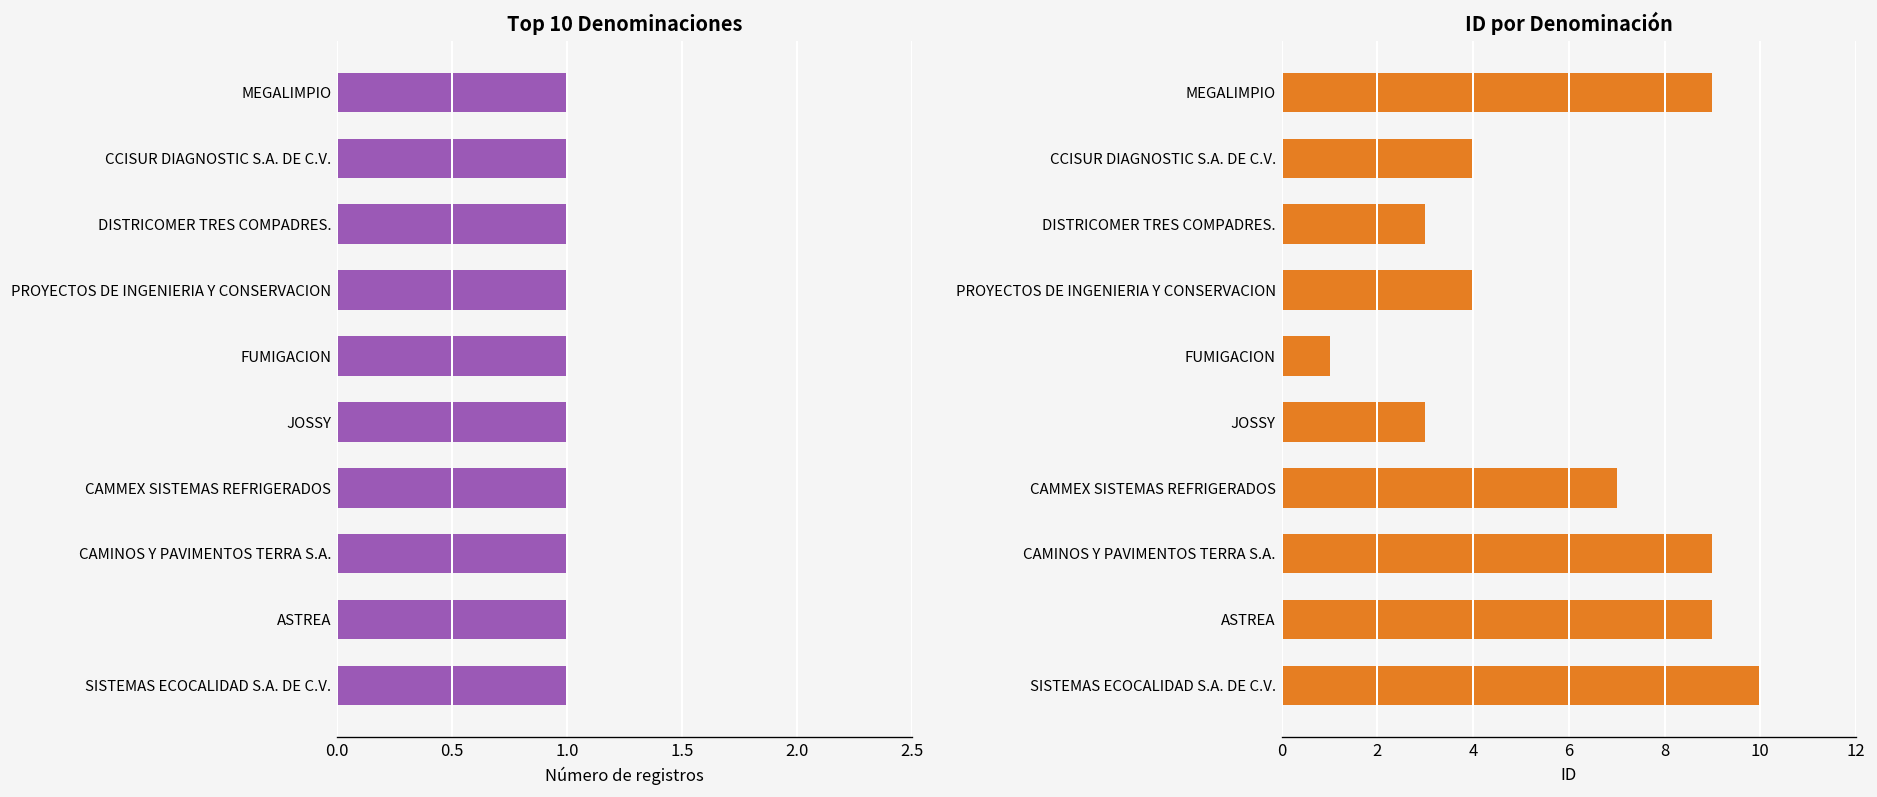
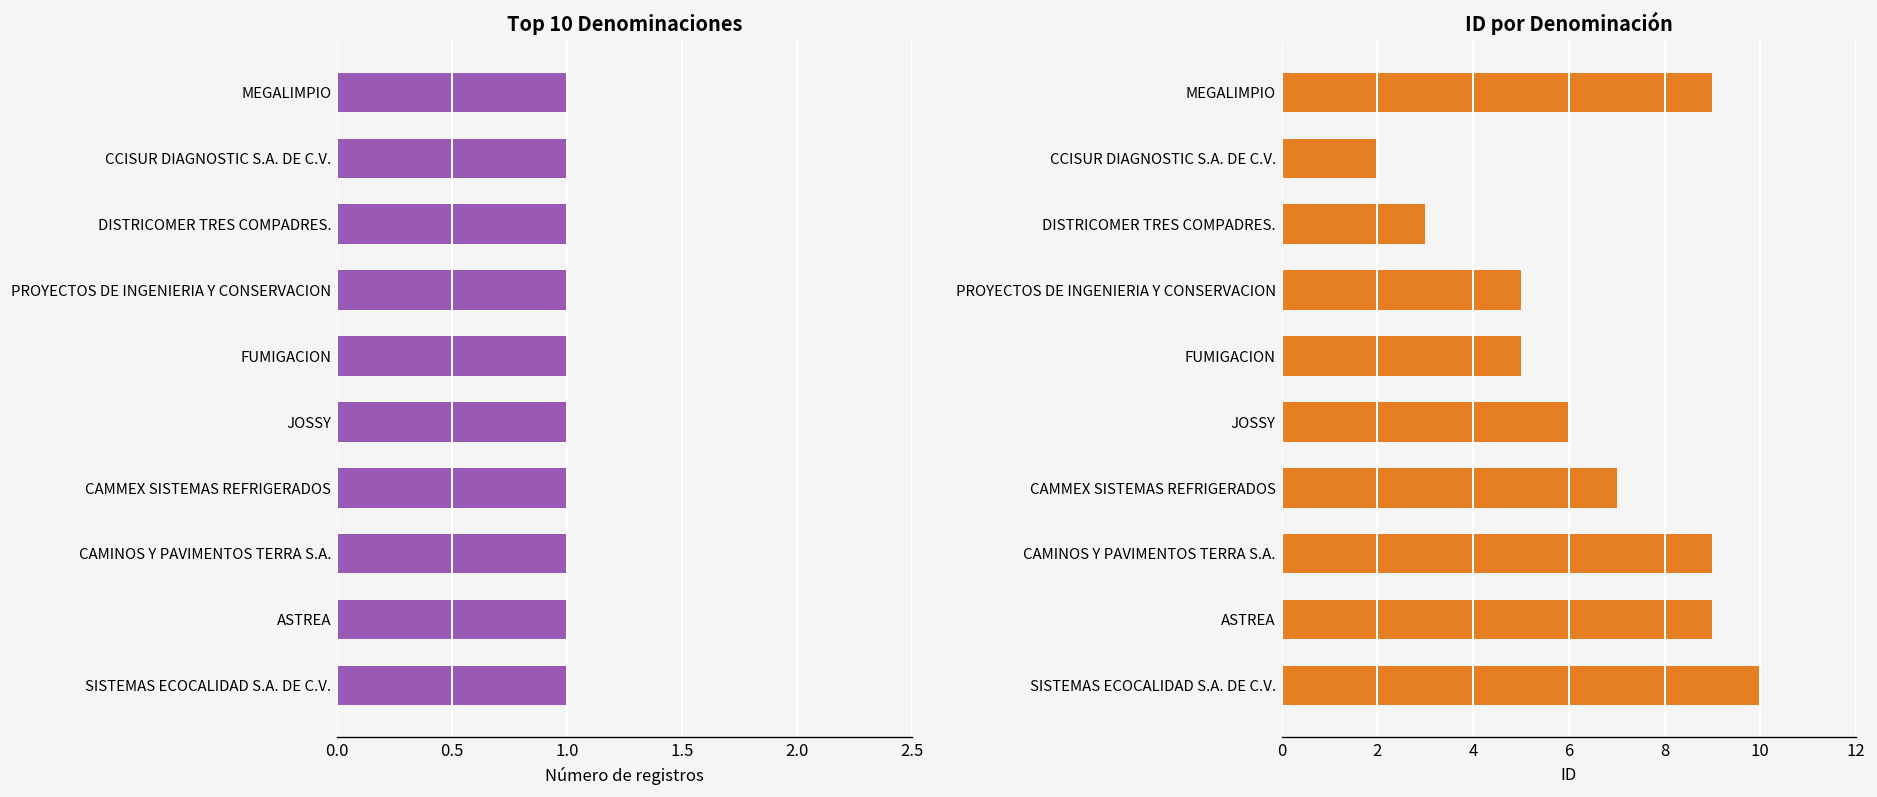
  {
    "Top 10 Denominaciones": {
      "MEGALIMPIO": 1.00,
      "CCISUR DIAGNOSTIC S.A. DE C.V.": 1.00,
      "DISTRICOMER TRES COMPADRES.": 1.00,
      "PROYECTOS DE INGENIERIA Y CONSERVACION": 1.00,
      "FUMIGACION": 1.00,
      "JOSSY": 1.00,
      "CAMMEX SISTEMAS REFRIGERADOS": 1.00,
      "CAMINOS Y PAVIMENTOS TERRA S.A.": 1.00,
      "ASTREA": 1.00,
      "SISTEMAS ECOCALIDAD S.A. DE C.V.": 1.00
    },
    "ID por Denominación": {
      "MEGALIMPIO": 9,
-     "CCISUR DIAGNOSTIC S.A. DE C.V.": 4,
+     "CCISUR DIAGNOSTIC S.A. DE C.V.": 2,
      "DISTRICOMER TRES COMPADRES.": 3,
-     "PROYECTOS DE INGENIERIA Y CONSERVACION": 4,
-     "FUMIGACION": 1,
-     "JOSSY": 3,
+     "PROYECTOS DE INGENIERIA Y CONSERVACION": 5,
+     "FUMIGACION": 5,
+     "JOSSY": 6,
      "CAMMEX SISTEMAS REFRIGERADOS": 7,
      "CAMINOS Y PAVIMENTOS TERRA S.A.": 9,
      "ASTREA": 9,
      "SISTEMAS ECOCALIDAD S.A. DE C.V.": 10
    }
  }
